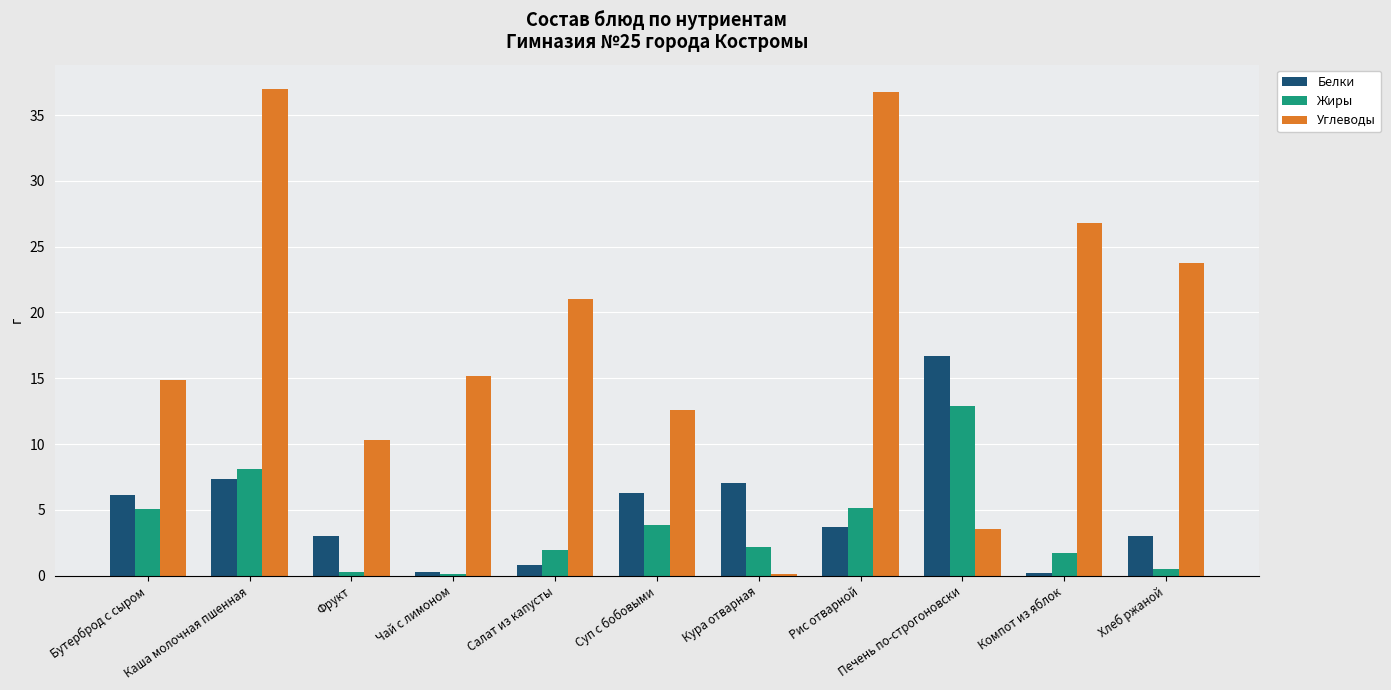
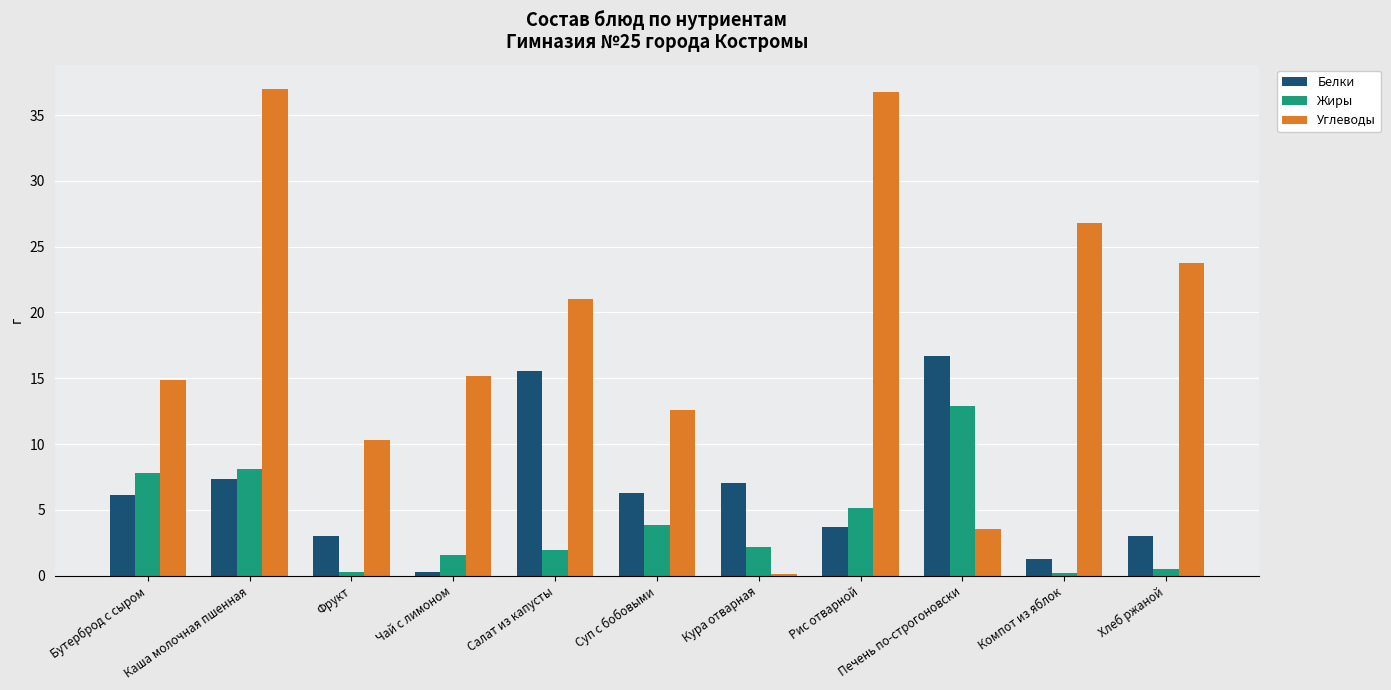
  {
    "Белки": {
      "Бутерброд с сыром": 6.2,
      "Каша молочная пшенная": 7.3,
      "Фрукт": 3.0,
      "Чай с лимоном": 0.3,
-     "Салат из капусты": 0.8,
+     "Салат из капусты": 15.5,
      "Суп с бобовыми": 6.2,
      "Кура отварная": 7.0,
      "Рис отварной": 3.7,
      "Печень по-строгоновски": 16.7,
-     "Компот из яблок": 0.2,
+     "Компот из яблок": 1.3,
      "Хлеб ржаной": 3.0
    },
    "Жиры": {
-     "Бутерброд с сыром": 5.1,
+     "Бутерброд с сыром": 7.8,
      "Каша молочная пшенная": 8.1,
      "Фрукт": 0.3,
-     "Чай с лимоном": 0.1,
+     "Чай с лимоном": 1.6,
      "Салат из капусты": 2.0,
      "Суп с бобовыми": 3.8,
      "Кура отварная": 2.1,
      "Рис отварной": 5.1,
      "Печень по-строгоновски": 12.9,
-     "Компот из яблок": 1.8,
+     "Компот из яблок": 0.2,
      "Хлеб ржаной": 0.5
    },
    "Углеводы": {
      "Бутерброд с сыром": 14.8,
      "Каша молочная пшенная": 37.0,
      "Фрукт": 10.3,
      "Чай с лимоном": 15.2,
      "Салат из капусты": 21.0,
      "Суп с бобовыми": 12.6,
      "Рис отварной": 36.8,
      "Печень по-строгоновски": 3.5,
      "Компот из яблок": 26.8,
      "Хлеб ржаной": 23.7
    }
  }
